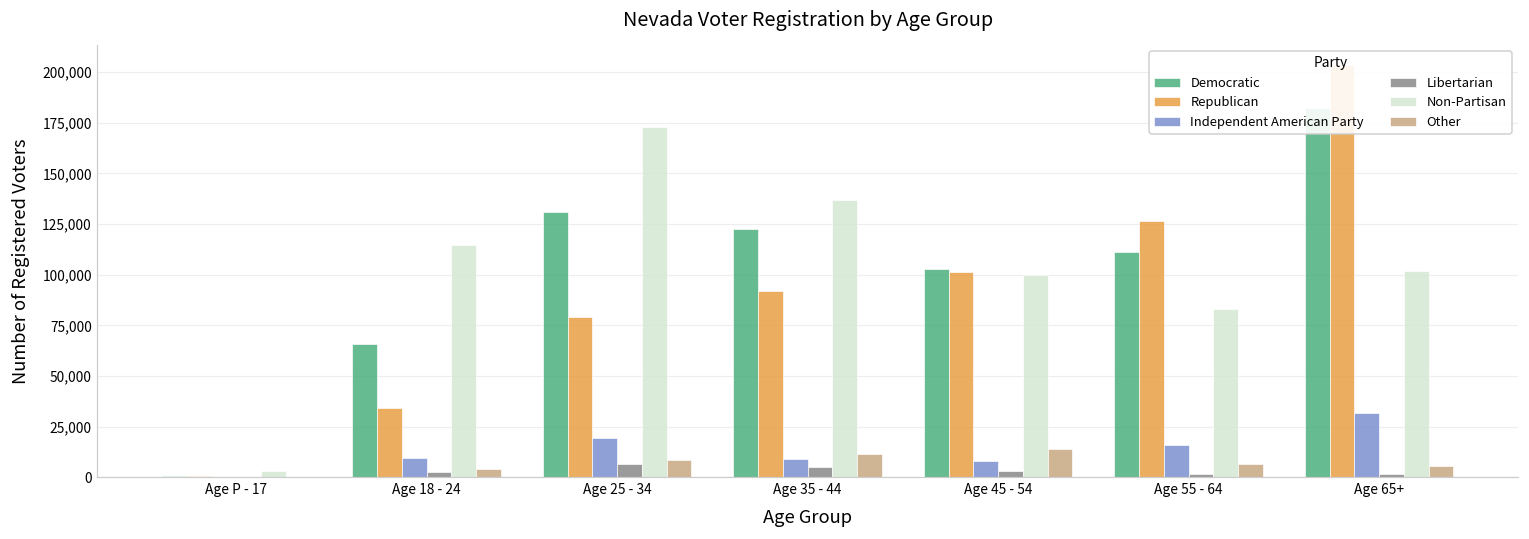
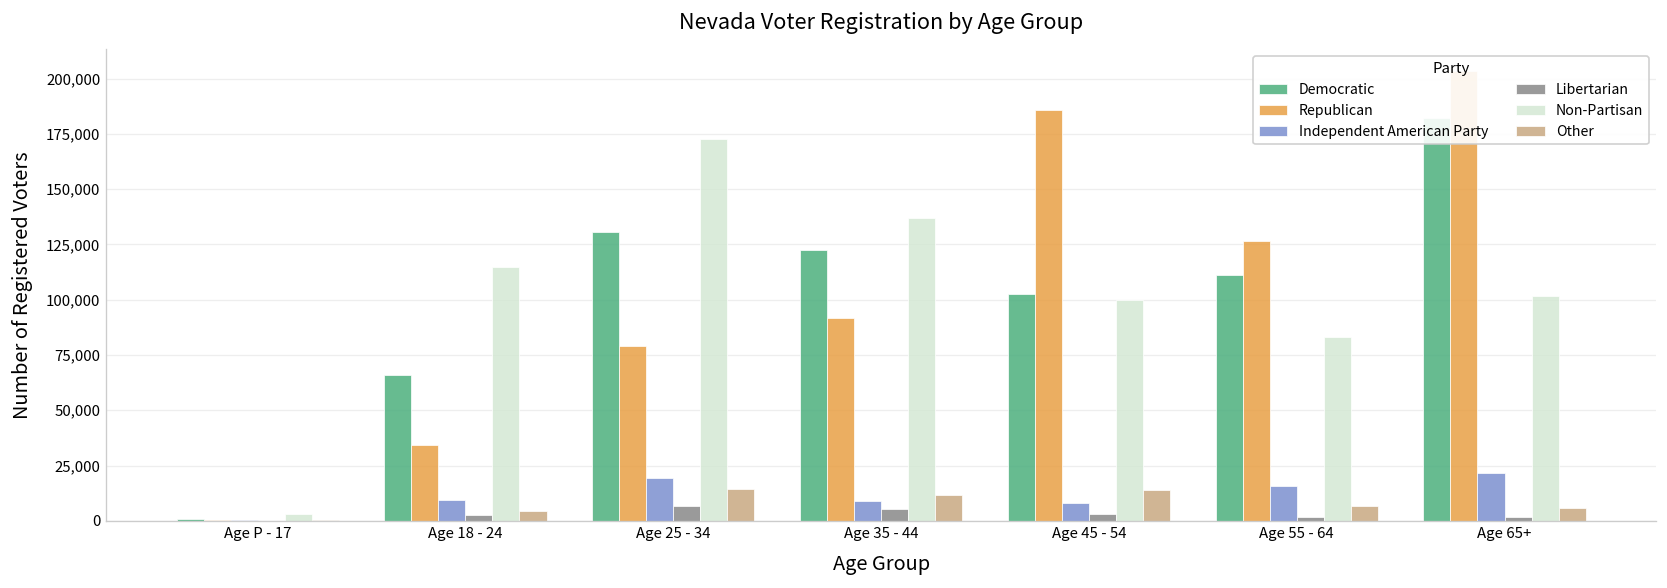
  {
    "Democratic": {
      "Age 18 - 24": "66,000",
      "Age 25 - 34": "131,000",
      "Age 35 - 44": "123,000",
      "Age 45 - 54": "103,000",
      "Age 55 - 64": "111,000"
    },
    "Republican": {
      "Age 18 - 24": "34,000",
      "Age 25 - 34": "79,000",
      "Age 35 - 44": "92,000",
-     "Age 45 - 54": "101,000",
+     "Age 45 - 54": "186,000",
      "Age 55 - 64": "126,000"
    },
    "Independent American Party": {
      "Age 18 - 24": "9,000",
      "Age 25 - 34": "19,000",
      "Age 35 - 44": "9,000",
      "Age 45 - 54": "8,000",
      "Age 55 - 64": "16,000",
-     "Age 65+": "32,000"
+     "Age 65+": "21,000"
    },
    "Libertarian": {
      "Age 18 - 24": "3,000",
      "Age 25 - 34": "7,000",
      "Age 35 - 44": "5,000",
      "Age 45 - 54": "3,000",
      "Age 55 - 64": "2,000",
      "Age 65+": "2,000"
    },
    "Non-Partisan": {
      "Age P - 17": "3,000",
      "Age 18 - 24": "115,000",
      "Age 25 - 34": "173,000",
      "Age 35 - 44": "137,000",
      "Age 45 - 54": "100,000",
      "Age 55 - 64": "83,000",
      "Age 65+": "102,000"
    },
    "Other": {
      "Age 18 - 24": "4,000",
-     "Age 25 - 34": "9,000",
+     "Age 25 - 34": "15,000",
      "Age 35 - 44": "11,000",
      "Age 45 - 54": "14,000",
      "Age 55 - 64": "7,000",
      "Age 65+": "6,000"
    }
  }
